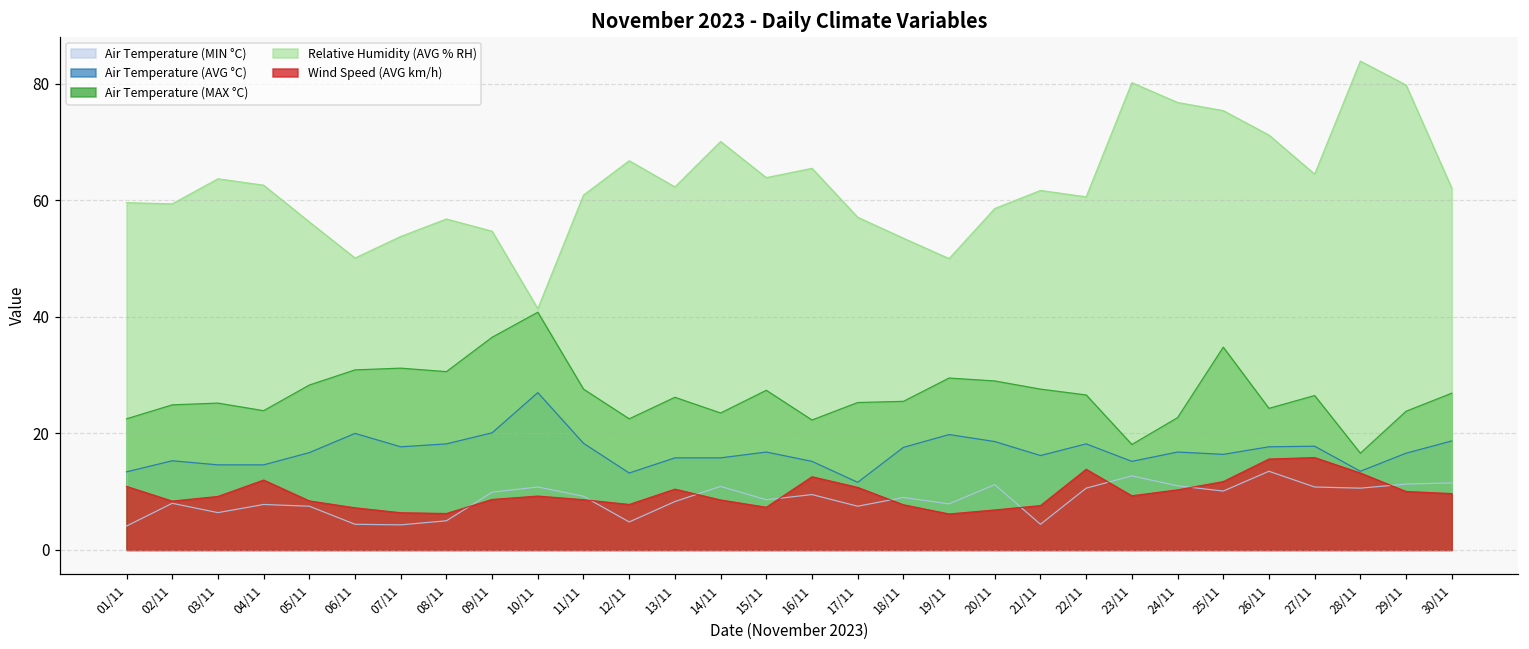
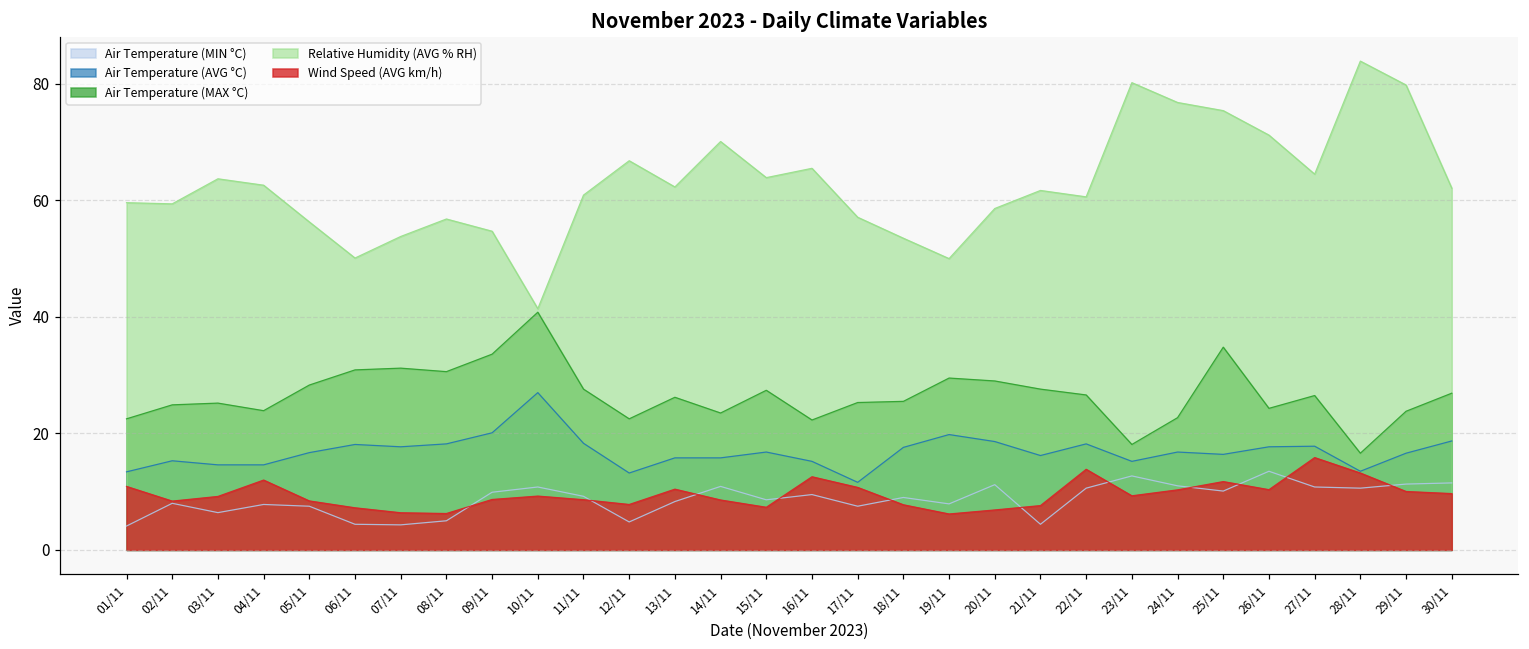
  {
    "Air Temperature (MIN °C)": {
      "01/11": 4,
      "03/11": 6,
      "04/11": 8,
      "05/11": 8,
      "06/11": 4,
      "07/11": 4,
      "08/11": 5,
      "09/11": 10,
      "10/11": 11,
      "11/11": 9,
      "12/11": 5,
      "13/11": 8,
      "14/11": 11,
      "15/11": 9,
      "16/11": 10,
      "17/11": 8,
      "18/11": 9,
      "19/11": 8,
      "20/11": 11,
      "21/11": 4,
      "22/11": 11,
      "23/11": 13,
      "24/11": 11,
      "25/11": 10,
      "26/11": 14,
      "27/11": 11,
      "28/11": 11,
      "29/11": 11,
      "30/11": 12
    },
    "Air Temperature (AVG °C)": {
      "01/11": 13,
      "02/11": 15,
      "03/11": 15,
      "04/11": 15,
      "05/11": 17,
-     "06/11": 20,
+     "06/11": 18,
      "07/11": 18,
      "08/11": 18,
      "09/11": 20,
      "10/11": 27,
      "11/11": 18,
      "12/11": 13,
      "13/11": 16,
      "14/11": 16,
      "15/11": 17,
      "16/11": 15,
      "17/11": 12,
      "18/11": 18,
      "19/11": 20,
      "20/11": 19,
      "21/11": 16,
      "22/11": 18,
      "23/11": 15,
      "24/11": 17,
      "25/11": 16,
      "26/11": 18,
      "27/11": 18,
      "29/11": 17,
      "30/11": 19
    },
    "Air Temperature (MAX °C)": {
      "01/11": 23,
      "02/11": 25,
      "03/11": 25,
      "04/11": 24,
      "05/11": 28,
      "06/11": 31,
      "07/11": 31,
      "08/11": 31,
-     "09/11": 37,
+     "09/11": 34,
      "10/11": 41,
      "11/11": 28,
      "12/11": 23,
      "13/11": 26,
      "14/11": 24,
      "15/11": 27,
      "16/11": 22,
      "17/11": 25,
      "18/11": 26,
      "19/11": 30,
      "20/11": 29,
      "21/11": 28,
      "22/11": 27,
      "23/11": 18,
      "24/11": 23,
      "25/11": 35,
      "26/11": 24,
      "27/11": 27,
      "28/11": 17,
      "29/11": 24,
      "30/11": 27
    },
    "Relative Humidity (AVG % RH)": {
      "01/11": 60,
      "02/11": 59,
      "03/11": 64,
      "04/11": 63,
      "05/11": 56,
      "06/11": 50,
      "07/11": 54,
      "08/11": 57,
      "09/11": 55,
      "10/11": 41,
      "11/11": 61,
      "12/11": 67,
      "13/11": 62,
      "14/11": 70,
      "15/11": 64,
      "16/11": 66,
      "17/11": 57,
      "18/11": 54,
      "19/11": 50,
      "20/11": 59,
      "21/11": 62,
      "22/11": 61,
      "23/11": 80,
      "24/11": 77,
      "25/11": 75,
      "26/11": 71,
      "27/11": 65,
      "28/11": 84,
      "29/11": 80,
      "30/11": 62
    },
    "Wind Speed (AVG km/h)": {
      "01/11": 11,
      "03/11": 9,
      "04/11": 12,
      "05/11": 8,
      "06/11": 7,
      "07/11": 6,
      "08/11": 6,
      "09/11": 9,
      "10/11": 9,
      "11/11": 9,
      "12/11": 8,
      "13/11": 10,
      "14/11": 9,
      "15/11": 7,
      "16/11": 13,
      "17/11": 11,
      "18/11": 8,
      "19/11": 6,
      "20/11": 7,
      "21/11": 8,
      "22/11": 14,
      "23/11": 9,
      "24/11": 10,
      "25/11": 12,
-     "26/11": 16,
+     "26/11": 10,
      "27/11": 16,
      "29/11": 10,
      "30/11": 10
    }
  }
